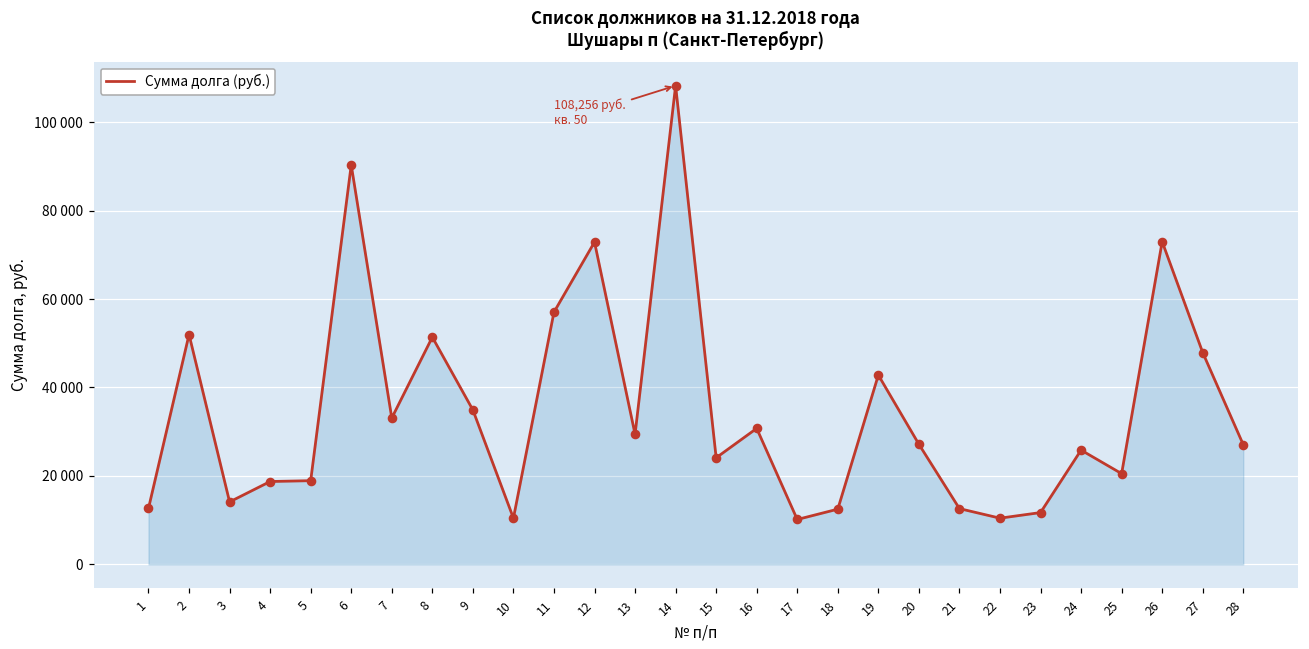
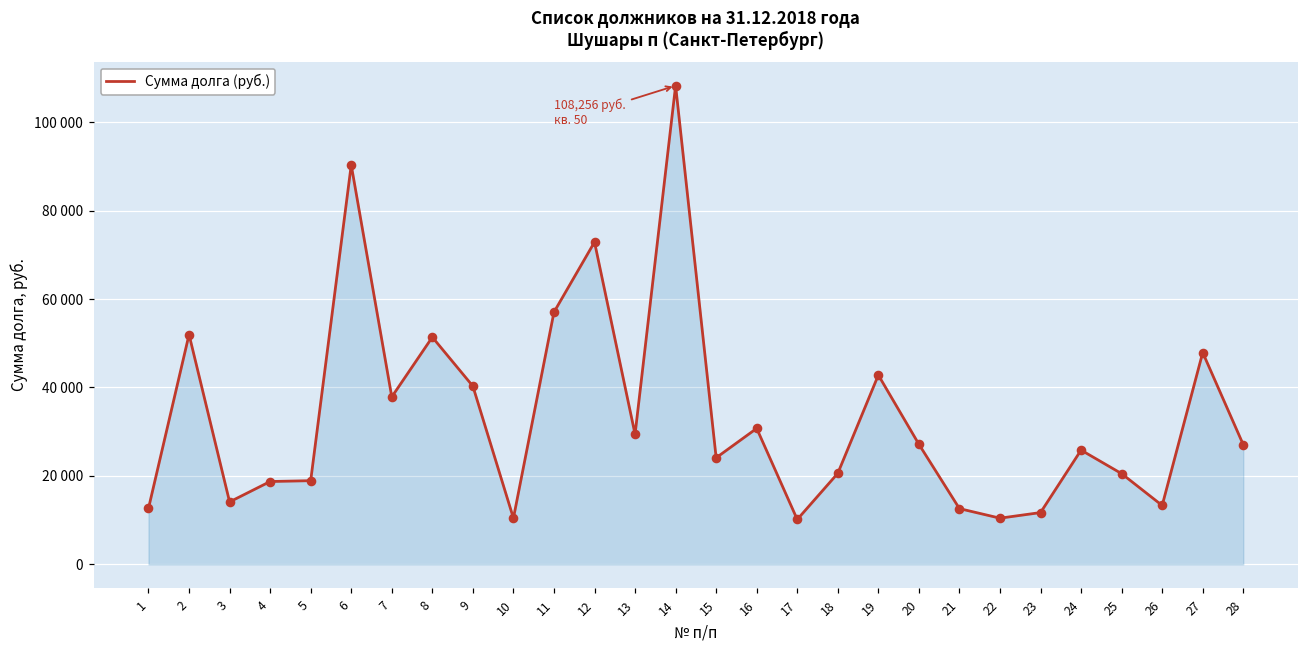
  {
    "1": 13000,
    "2": 52000,
    "3": 14000,
    "4": 19000,
    "5": 19000,
    "6": 90000,
-   "7": 33000,
+   "7": 38000,
    "8": 51000,
-   "9": 35000,
+   "9": 40000,
    "10": 10000,
    "11": 57000,
    "12": 73000,
    "13": 29000,
    "15": 24000,
    "16": 31000,
    "17": 10000,
-   "18": 12000,
+   "18": 21000,
    "19": 43000,
    "20": 27000,
    "21": 13000,
    "22": 10000,
    "23": 12000,
    "24": 26000,
    "25": 21000,
-   "26": 73000,
+   "26": 13000,
    "27": 48000,
    "28": 27000
  }
